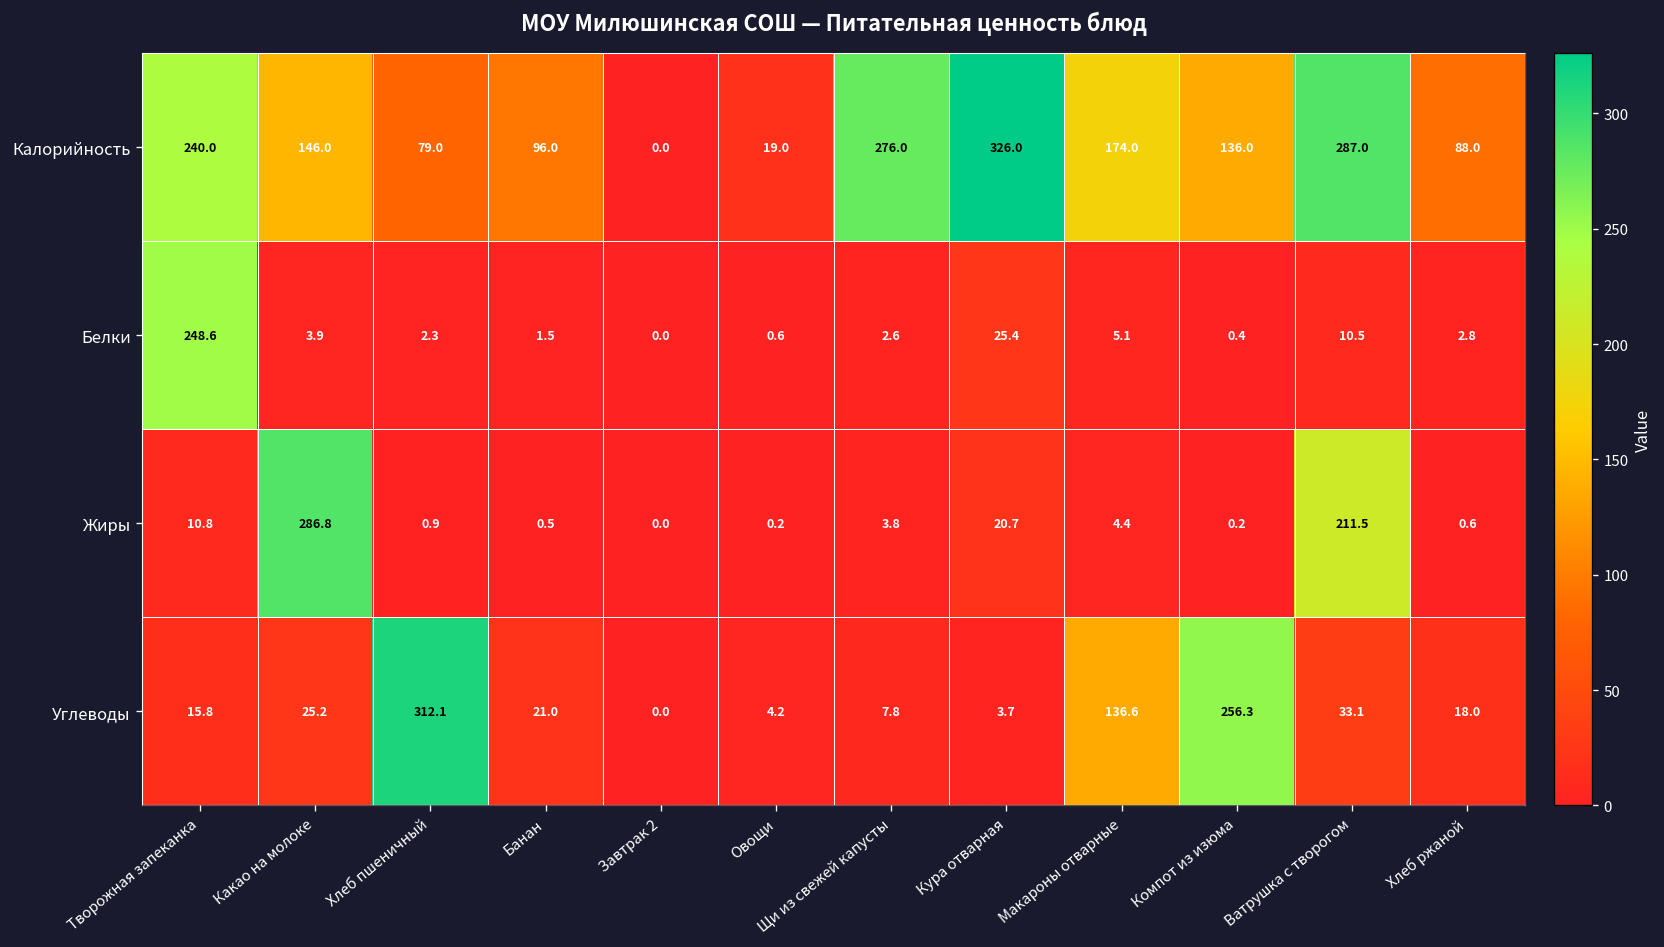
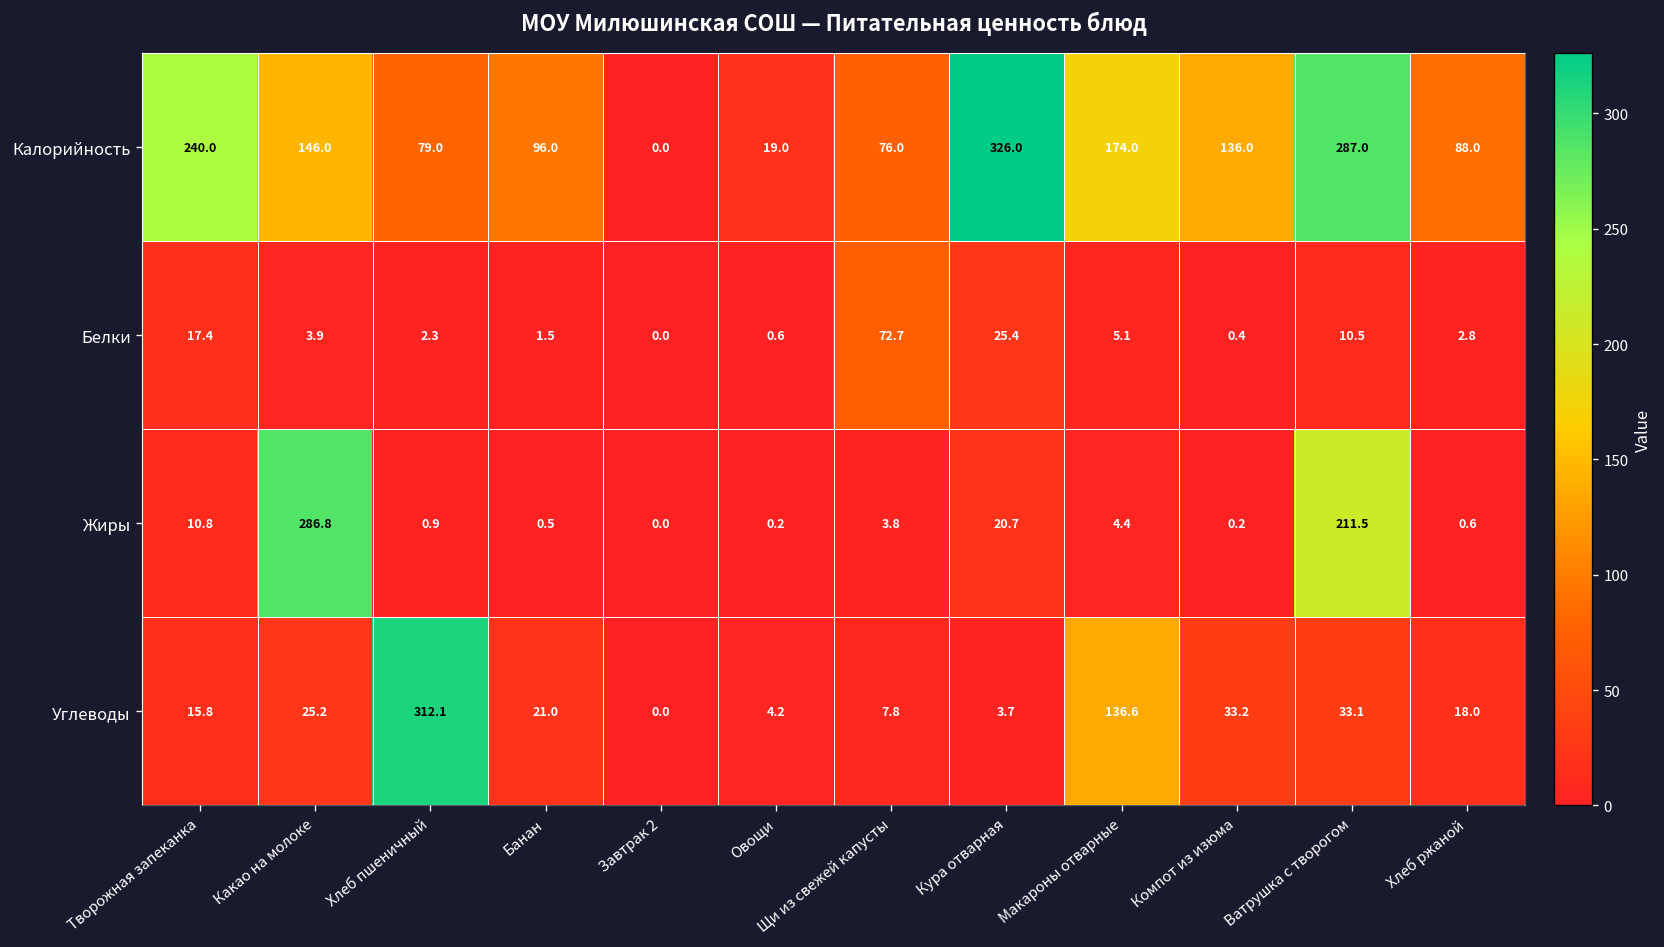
  {
    "Калорийность": {
      "Творожная запеканка": 240.0,
      "Какао на молоке": 146.0,
      "Хлеб пшеничный": 79.0,
      "Банан": 96.0,
      "Завтрак 2": 0.0,
      "Овощи": 19.0,
-     "Щи из свежей капусты": 276.0,
+     "Щи из свежей капусты": 76.0,
      "Кура отварная": 326.0,
      "Макароны отварные": 174.0,
      "Компот из изюма": 136.0,
      "Ватрушка с творогом": 287.0,
      "Хлеб ржаной": 88.0
    },
    "Белки": {
-     "Творожная запеканка": 248.6,
+     "Творожная запеканка": 17.4,
      "Какао на молоке": 3.9,
      "Хлеб пшеничный": 2.3,
      "Банан": 1.5,
      "Завтрак 2": 0.0,
      "Овощи": 0.6,
-     "Щи из свежей капусты": 2.6,
+     "Щи из свежей капусты": 72.7,
      "Кура отварная": 25.4,
      "Макароны отварные": 5.1,
      "Компот из изюма": 0.4,
      "Ватрушка с творогом": 10.5,
      "Хлеб ржаной": 2.8
    },
    "Жиры": {
      "Творожная запеканка": 10.8,
      "Какао на молоке": 286.8,
      "Хлеб пшеничный": 0.9,
      "Банан": 0.5,
      "Завтрак 2": 0.0,
      "Овощи": 0.2,
      "Щи из свежей капусты": 3.8,
      "Кура отварная": 20.7,
      "Макароны отварные": 4.4,
      "Компот из изюма": 0.2,
      "Ватрушка с творогом": 211.5,
      "Хлеб ржаной": 0.6
    },
    "Углеводы": {
      "Творожная запеканка": 15.8,
      "Какао на молоке": 25.2,
      "Хлеб пшеничный": 312.1,
      "Банан": 21.0,
      "Завтрак 2": 0.0,
      "Овощи": 4.2,
      "Щи из свежей капусты": 7.8,
      "Кура отварная": 3.7,
      "Макароны отварные": 136.6,
-     "Компот из изюма": 256.3,
+     "Компот из изюма": 33.2,
      "Ватрушка с творогом": 33.1,
      "Хлеб ржаной": 18.0
    }
  }
